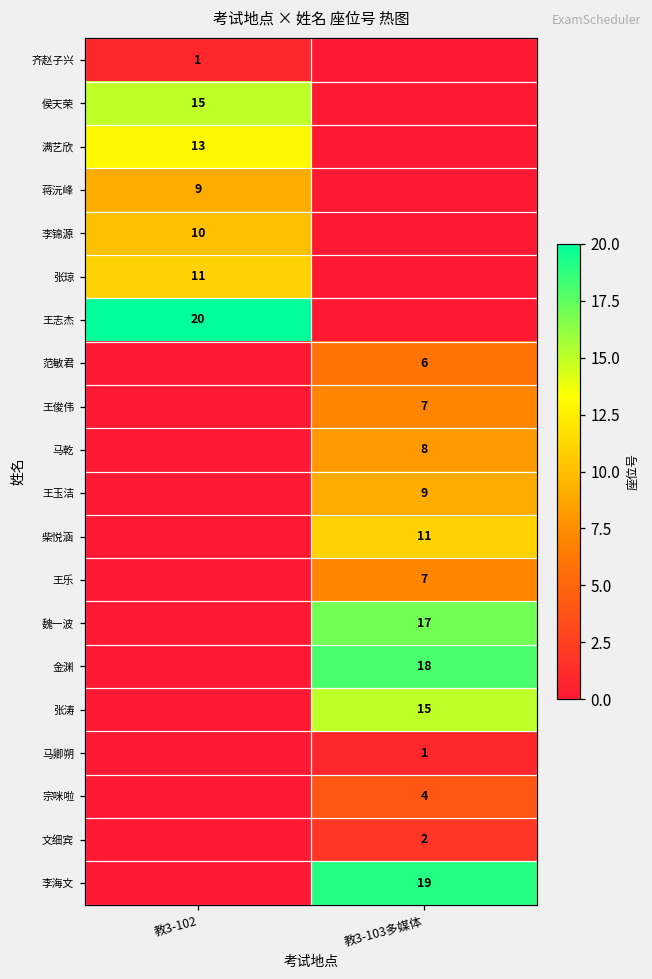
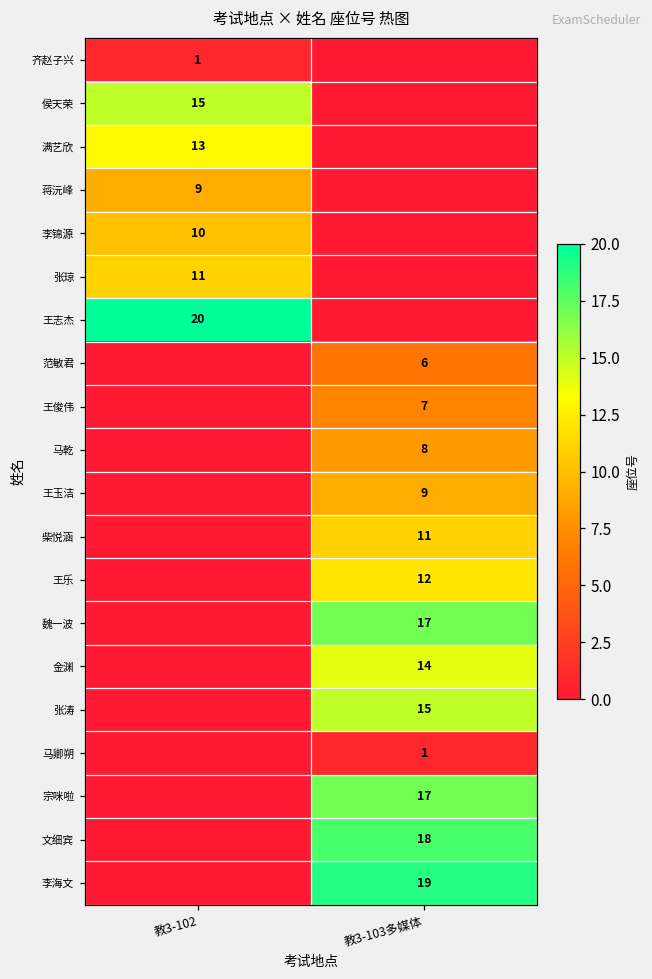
  {
    "齐赵子兴": {
      "教3-102": 1
    },
    "侯天荣": {
      "教3-102": 15
    },
    "满艺欣": {
      "教3-102": 13
    },
    "蒋沅峰": {
      "教3-102": 9
    },
    "李锦源": {
      "教3-102": 10
    },
    "张琼": {
      "教3-102": 11
    },
    "王志杰": {
      "教3-102": 20
    },
    "范敏君": {
      "教3-103多媒体": 6
    },
    "王俊伟": {
      "教3-103多媒体": 7
    },
    "马乾": {
      "教3-103多媒体": 8
    },
    "王玉洁": {
      "教3-103多媒体": 9
    },
    "柴悦涵": {
      "教3-103多媒体": 11
    },
    "王乐": {
-     "教3-103多媒体": 7
+     "教3-103多媒体": 12
    },
    "魏一波": {
      "教3-103多媒体": 17
    },
    "金渊": {
-     "教3-103多媒体": 18
+     "教3-103多媒体": 14
    },
    "张涛": {
      "教3-103多媒体": 15
    },
    "马卿朔": {
      "教3-103多媒体": 1
    },
    "宗咪啦": {
-     "教3-103多媒体": 4
+     "教3-103多媒体": 17
    },
    "文细宾": {
-     "教3-103多媒体": 2
+     "教3-103多媒体": 18
    },
    "李海文": {
      "教3-103多媒体": 19
    }
  }
